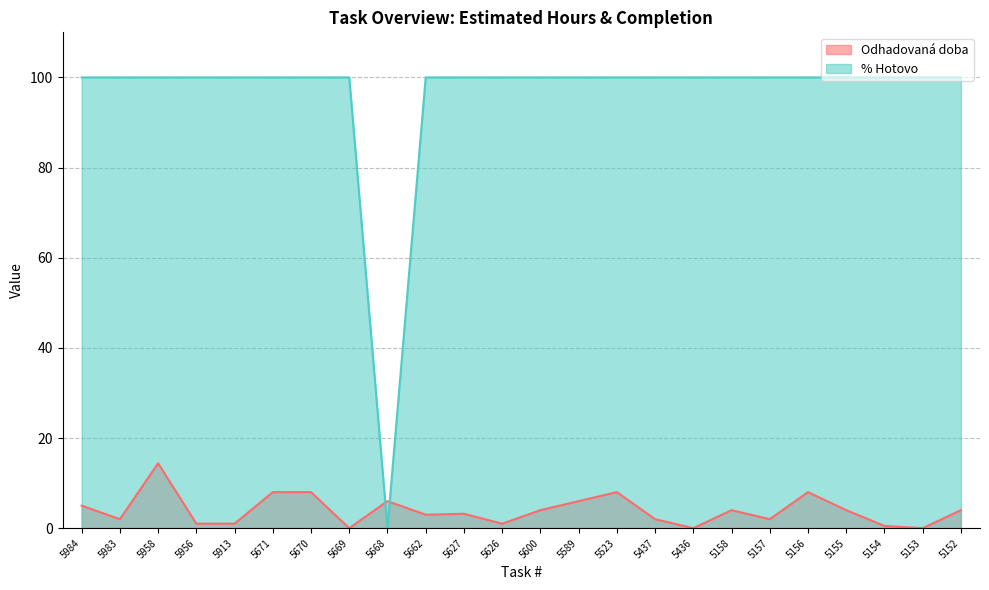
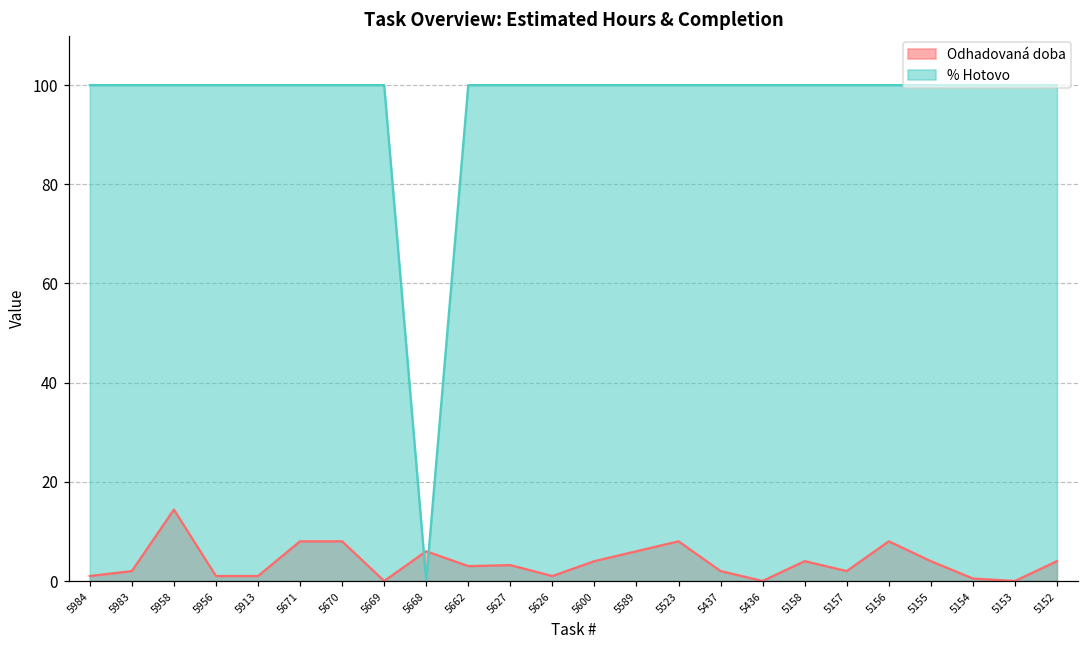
  {
    "Odhadovaná doba": {
-     "5984": 5,
+     "5984": 1,
      "5983": 2,
      "5958": 14,
      "5956": 1,
      "5913": 1,
      "5671": 8,
      "5670": 8,
      "5669": 0,
      "5668": 6,
      "5662": 3,
      "5627": 3,
      "5626": 1,
      "5600": 4,
      "5589": 6,
      "5523": 8,
      "5437": 2,
      "5436": 0,
      "5158": 4,
      "5157": 2,
      "5156": 8,
      "5155": 4,
      "5154": 1,
      "5153": 0,
      "5152": 4
    },
    "% Hotovo": {
      "5984": 100,
      "5983": 100,
      "5958": 100,
      "5956": 100,
      "5913": 100,
      "5671": 100,
      "5670": 100,
      "5669": 100,
      "5668": 0,
      "5662": 100,
      "5627": 100,
      "5626": 100,
      "5600": 100,
      "5589": 100,
      "5523": 100,
      "5437": 100,
      "5436": 100,
      "5158": 100,
      "5157": 100,
      "5156": 100
    }
  }
